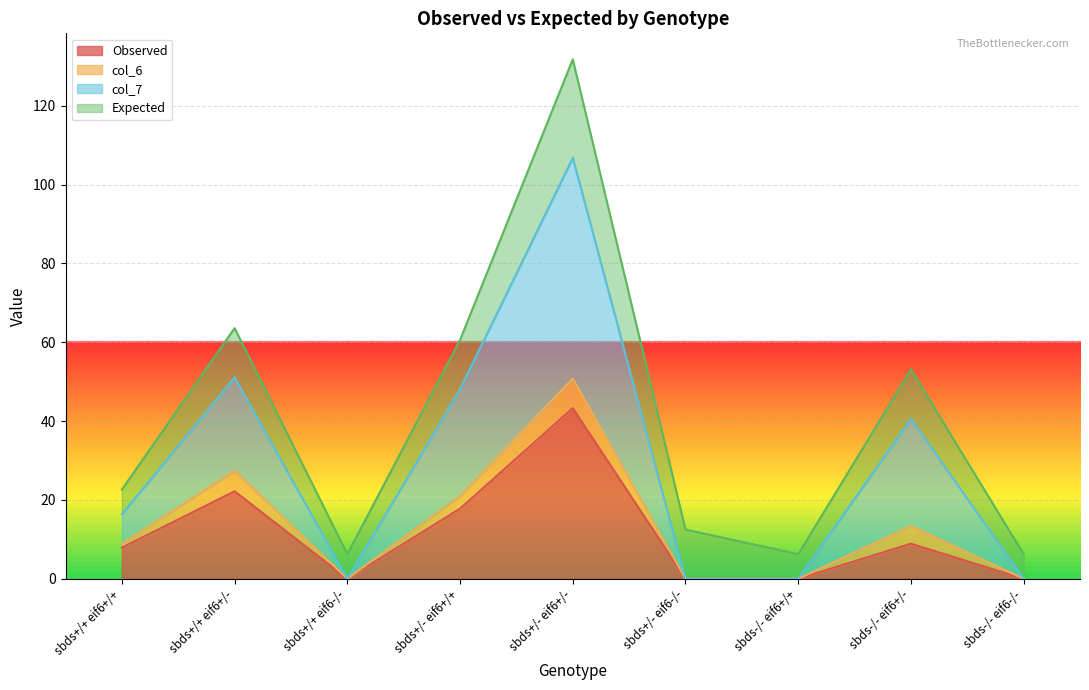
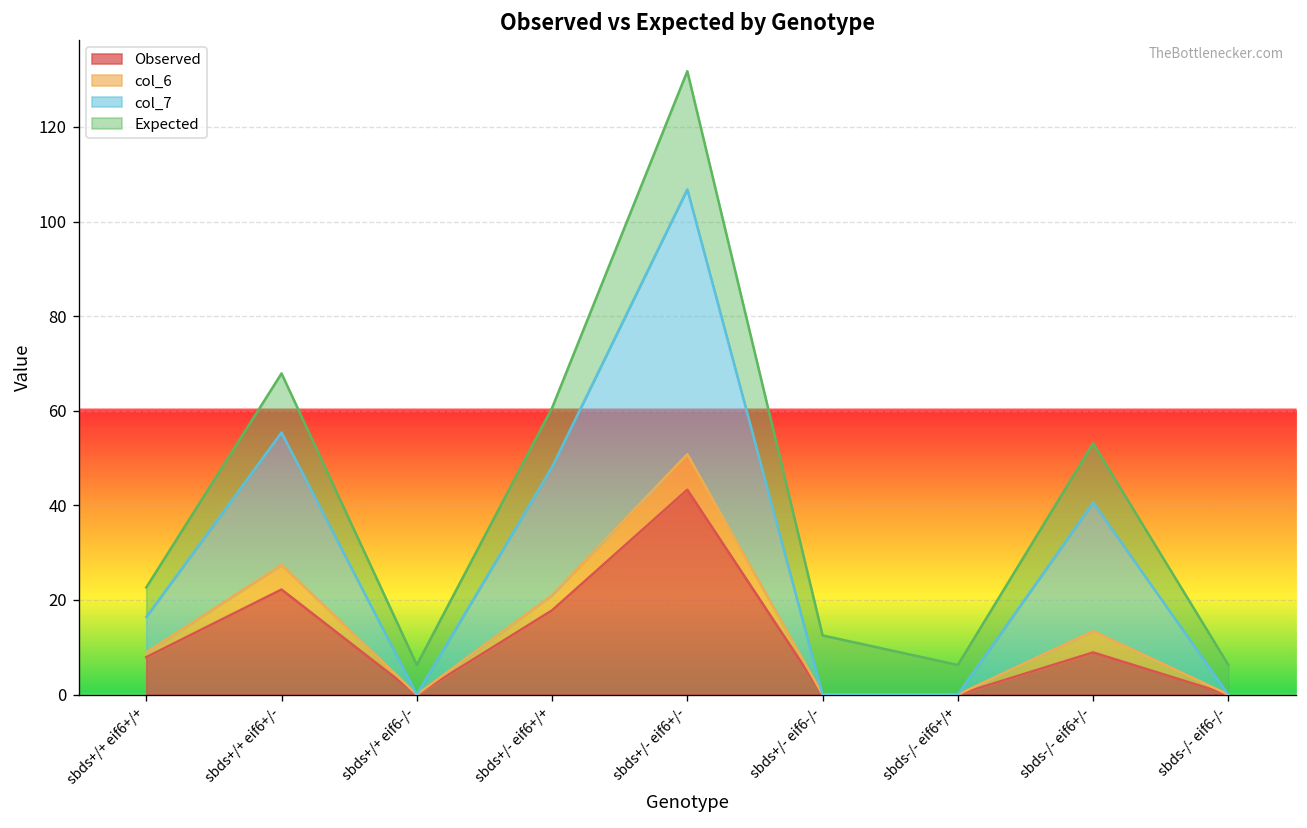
  {
    "col_7": {
      "sbds+/+ eif6+/+": 7,
-     "sbds+/+ eif6+/-": 24,
+     "sbds+/+ eif6+/-": 28,
      "sbds+/- eif6+/+": 27,
      "sbds+/- eif6+/-": 56,
      "sbds-/- eif6+/-": 27
    }
  }
